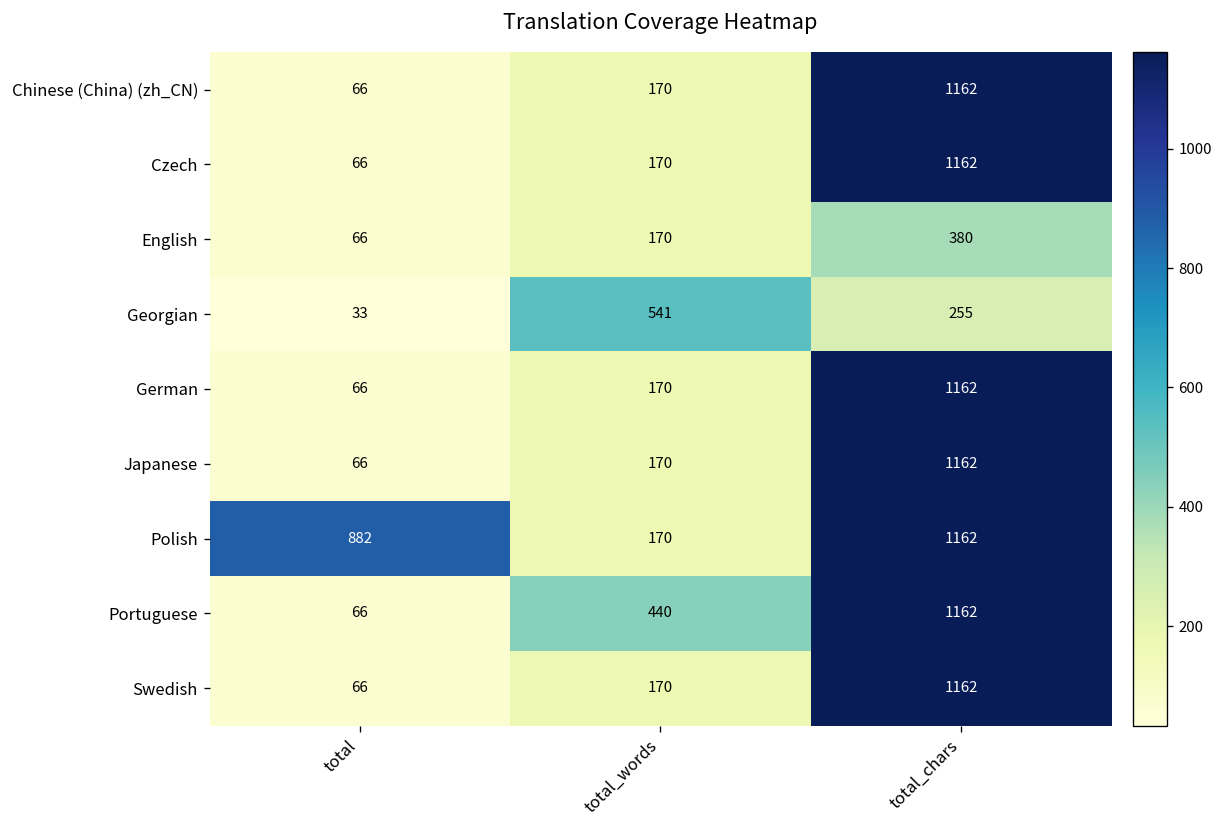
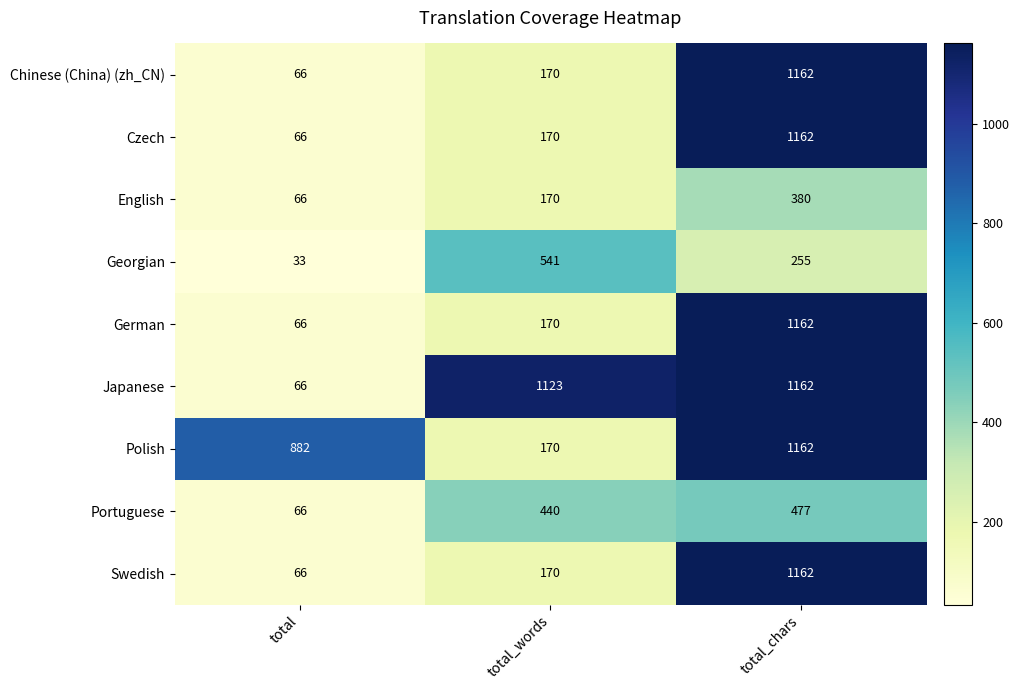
  {
    "Chinese (China) (zh_CN)": {
      "total": 66,
      "total_words": 170,
      "total_chars": 1162
    },
    "Czech": {
      "total": 66,
      "total_words": 170,
      "total_chars": 1162
    },
    "English": {
      "total": 66,
      "total_words": 170,
      "total_chars": 380
    },
    "Georgian": {
      "total": 33,
      "total_words": 541,
      "total_chars": 255
    },
    "German": {
      "total": 66,
      "total_words": 170,
      "total_chars": 1162
    },
    "Japanese": {
      "total": 66,
-     "total_words": 170,
+     "total_words": 1123,
      "total_chars": 1162
    },
    "Polish": {
      "total": 882,
      "total_words": 170,
      "total_chars": 1162
    },
    "Portuguese": {
      "total": 66,
      "total_words": 440,
-     "total_chars": 1162
+     "total_chars": 477
    },
    "Swedish": {
      "total": 66,
      "total_words": 170,
      "total_chars": 1162
    }
  }
